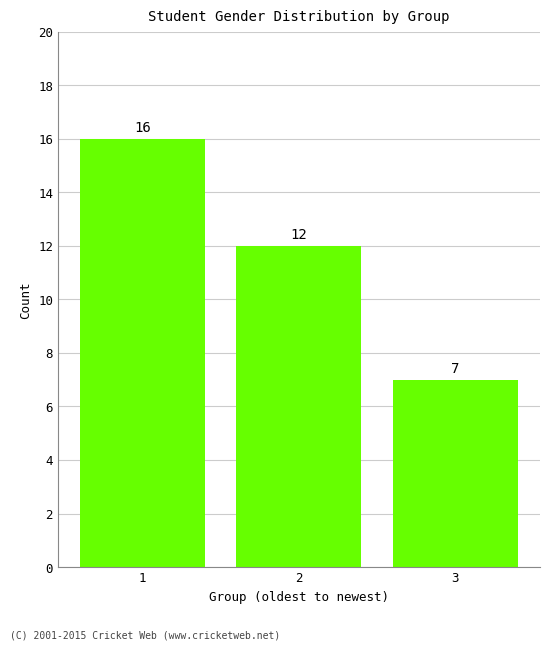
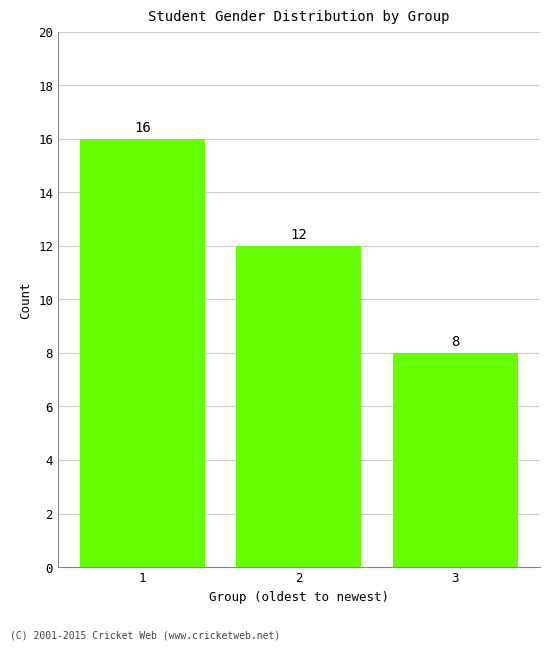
  {
    "1": 16,
    "2": 12,
-   "3": 7
+   "3": 8
  }
